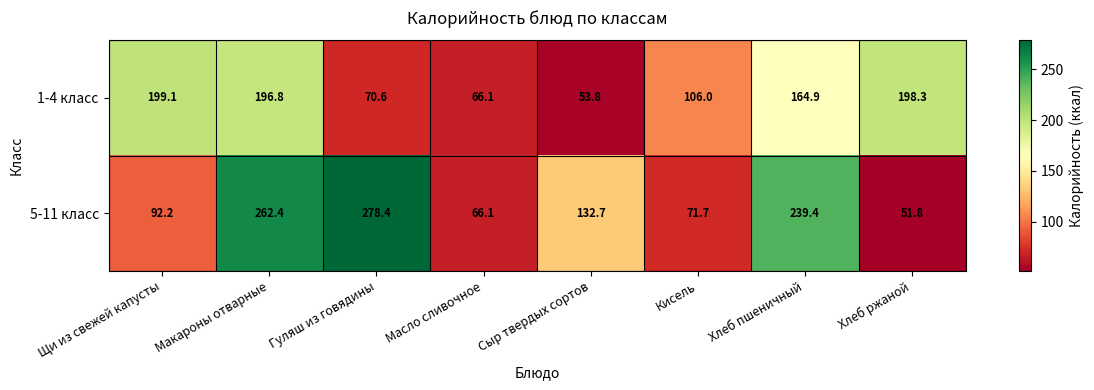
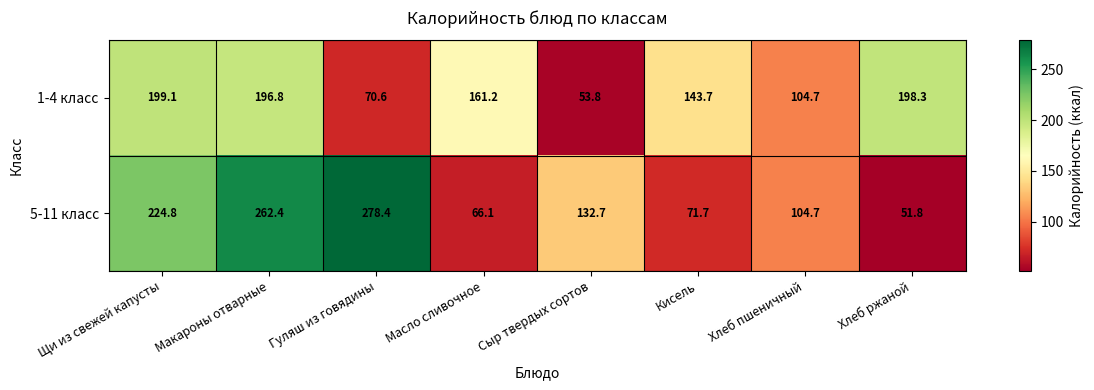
  {
    "1-4 класс": {
      "Щи из свежей капусты": 199.1,
      "Макароны отварные": 196.8,
      "Гуляш из говядины": 70.6,
-     "Масло сливочное": 66.1,
+     "Масло сливочное": 161.2,
      "Сыр твердых сортов": 53.8,
-     "Кисель": 106.0,
-     "Хлеб пшеничный": 164.9,
+     "Кисель": 143.7,
+     "Хлеб пшеничный": 104.7,
      "Хлеб ржаной": 198.3
    },
    "5-11 класс": {
-     "Щи из свежей капусты": 92.2,
+     "Щи из свежей капусты": 224.8,
      "Макароны отварные": 262.4,
      "Гуляш из говядины": 278.4,
      "Масло сливочное": 66.1,
      "Сыр твердых сортов": 132.7,
      "Кисель": 71.7,
-     "Хлеб пшеничный": 239.4,
+     "Хлеб пшеничный": 104.7,
      "Хлеб ржаной": 51.8
    }
  }
